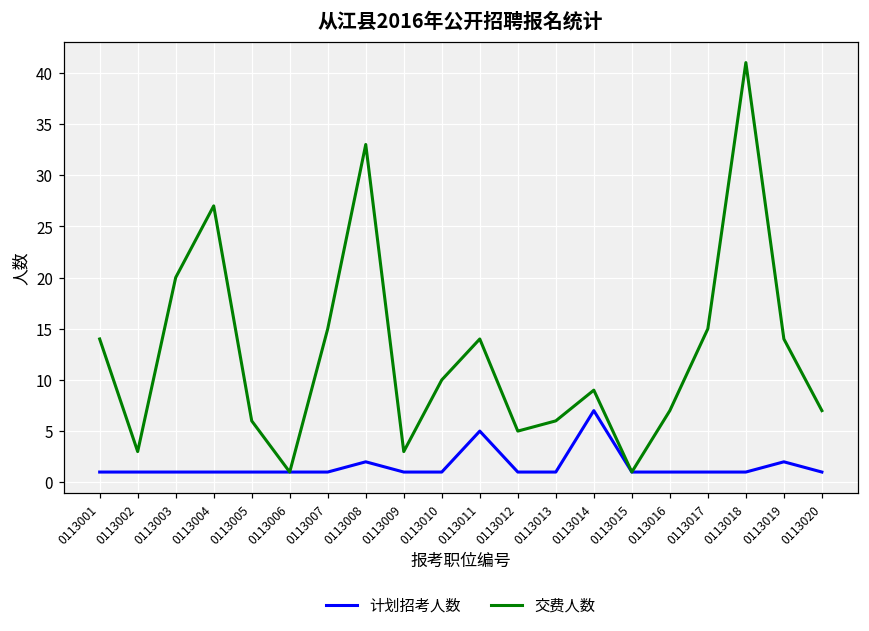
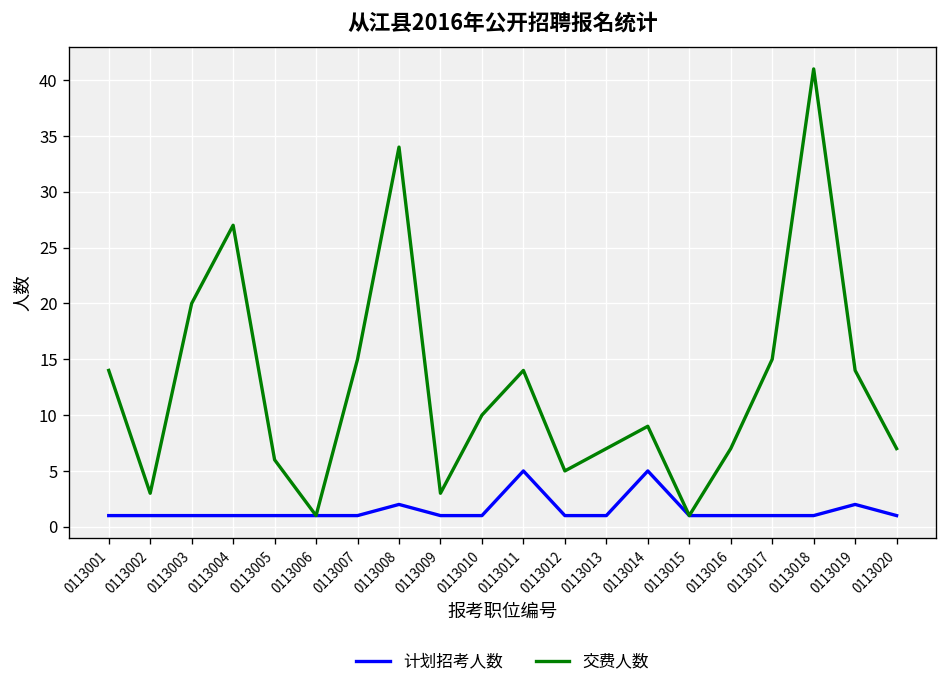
  {
    "计划招考人数": {
      "0113001": 1,
      "0113002": 1,
      "0113003": 1,
      "0113004": 1,
      "0113005": 1,
      "0113007": 1,
      "0113008": 2,
      "0113009": 1,
      "0113010": 1,
      "0113011": 5,
      "0113012": 1,
      "0113013": 1,
-     "0113014": 7,
+     "0113014": 5,
      "0113016": 1,
      "0113017": 1,
      "0113018": 1,
      "0113019": 2,
      "0113020": 1
    },
    "交费人数": {
      "0113001": 14,
      "0113002": 3,
      "0113003": 20,
      "0113004": 27,
      "0113005": 6,
      "0113007": 15,
-     "0113008": 33,
+     "0113008": 34,
      "0113009": 3,
      "0113010": 10,
      "0113011": 14,
      "0113012": 5,
-     "0113013": 6,
+     "0113013": 7,
      "0113014": 9,
      "0113016": 7,
      "0113017": 15,
      "0113018": 41,
      "0113019": 14,
      "0113020": 7
    }
  }
